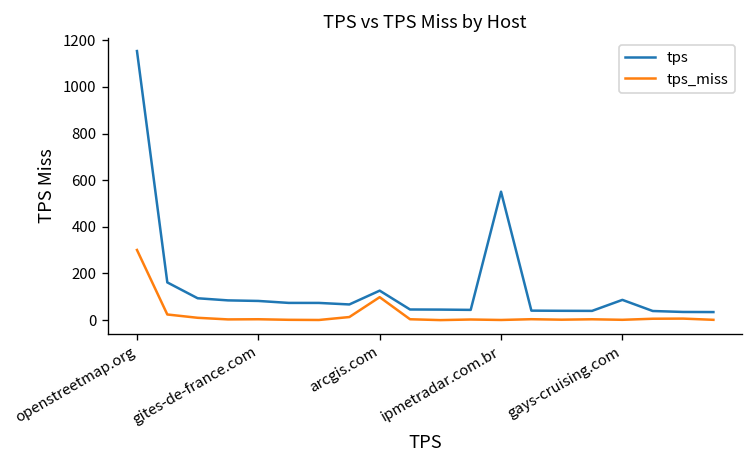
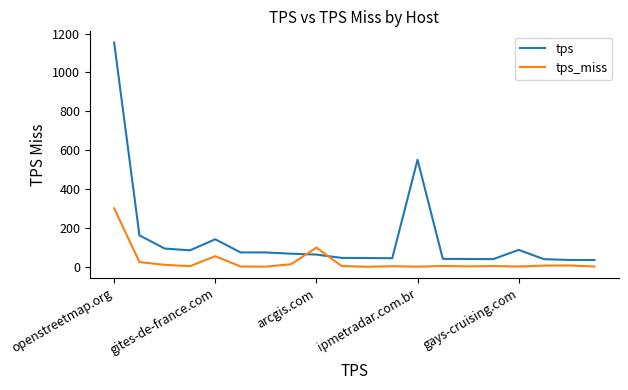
  {
    "tps": {
      "openstreetmap.org": 1150,
-     "gites-de-france.com": 80,
-     "arcgis.com": 130,
+     "gites-de-france.com": 140,
+     "arcgis.com": 60,
      "ipmetradar.com.br": 550,
      "gays-cruising.com": 90
    },
    "tps_miss": {
      "openstreetmap.org": 300,
-     "gites-de-france.com": 0,
+     "gites-de-france.com": 50,
      "arcgis.com": 100,
      "ipmetradar.com.br": 0,
      "gays-cruising.com": 0
    }
  }
